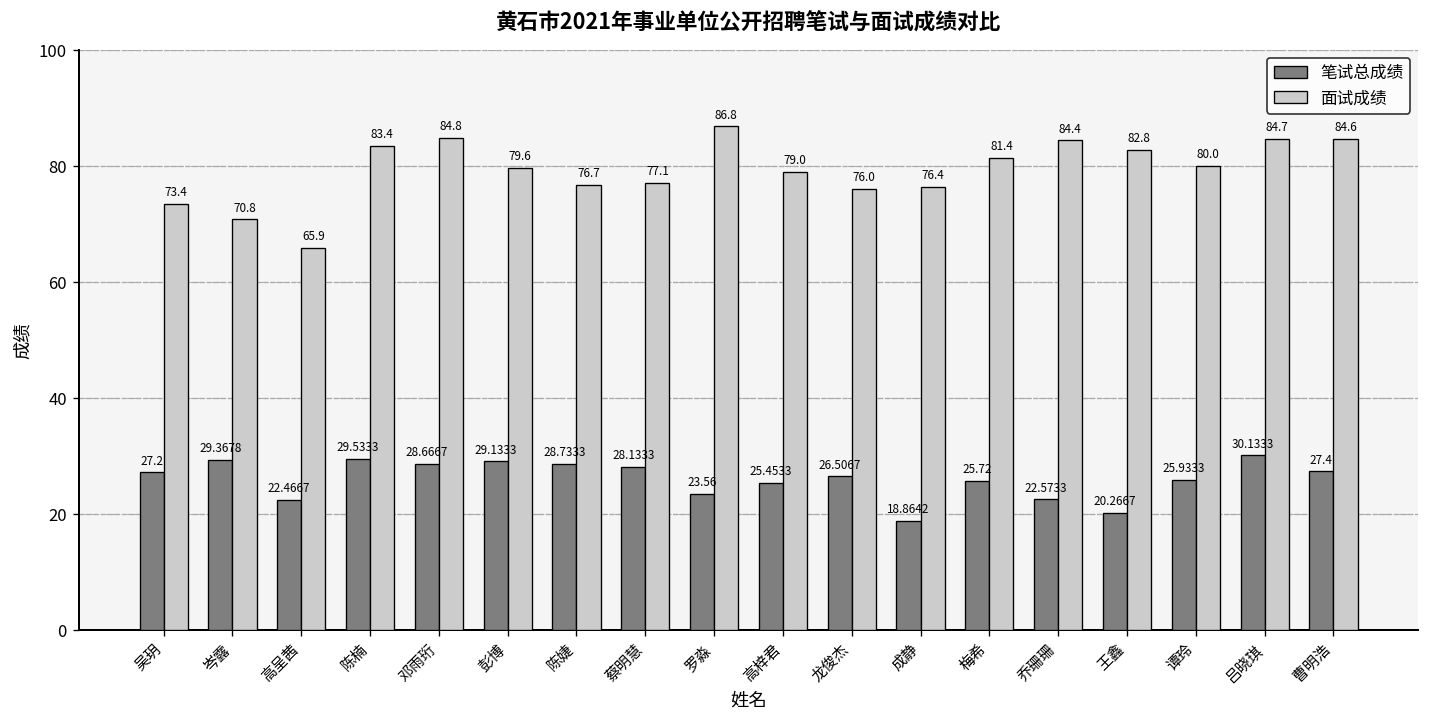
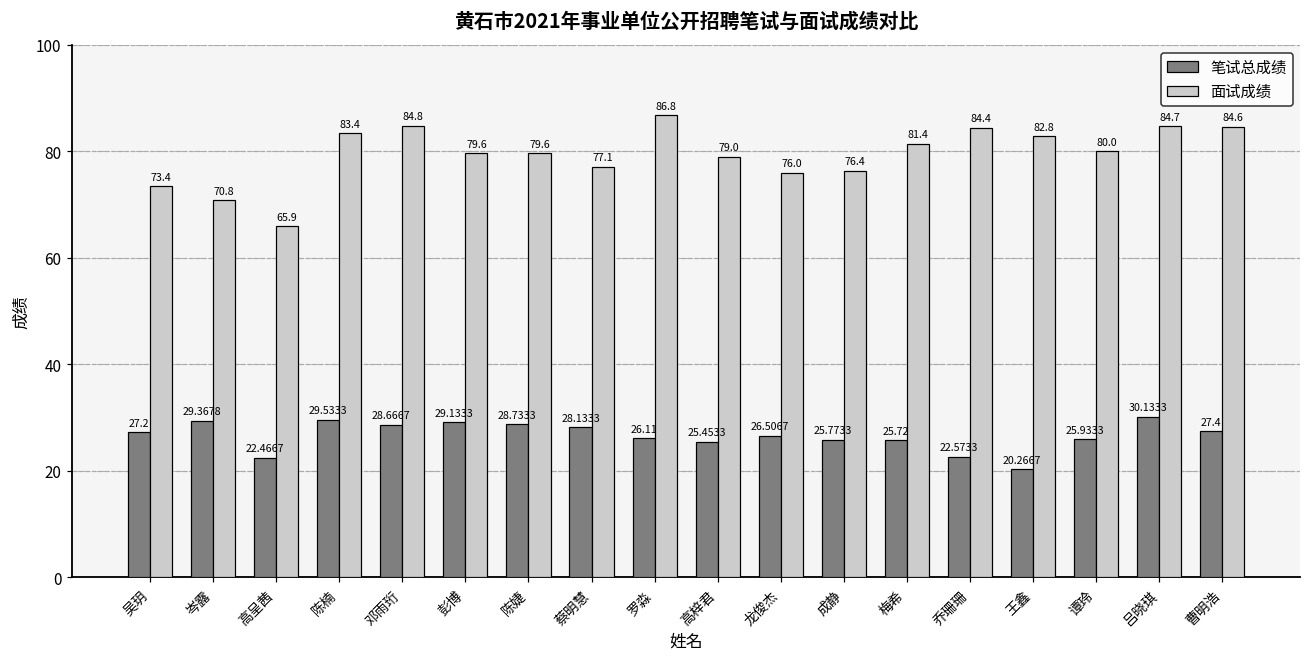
  {
    "笔试总成绩": {
      "吴玥": 27.2,
      "岑露": 29.3678,
      "高呈茜": 22.4667,
      "陈楠": 29.5333,
      "邓雨珩": 28.6667,
      "彭博": 29.1333,
      "陈婕": 28.7333,
      "蔡明慧": 28.1333,
-     "罗淼": 23.56,
+     "罗淼": 26.11,
      "高梓君": 25.4533,
      "龙俊杰": 26.5067,
-     "成静": 18.8642,
+     "成静": 25.7733,
      "梅希": 25.72,
      "乔珊珊": 22.5733,
      "王鑫": 20.2667,
      "谭玲": 25.9333,
      "吕晓琪": 30.1333,
      "曹明浩": 27.4
    },
    "面试成绩": {
      "吴玥": 73.4,
      "岑露": 70.8,
      "高呈茜": 65.9,
      "陈楠": 83.4,
      "邓雨珩": 84.8,
      "彭博": 79.6,
-     "陈婕": 76.7,
+     "陈婕": 79.6,
      "蔡明慧": 77.1,
      "罗淼": 86.8,
      "高梓君": 79.0,
      "龙俊杰": 76.0,
      "成静": 76.4,
      "梅希": 81.4,
      "乔珊珊": 84.4,
      "王鑫": 82.8,
      "谭玲": 80.0,
      "吕晓琪": 84.7,
      "曹明浩": 84.6
    }
  }
